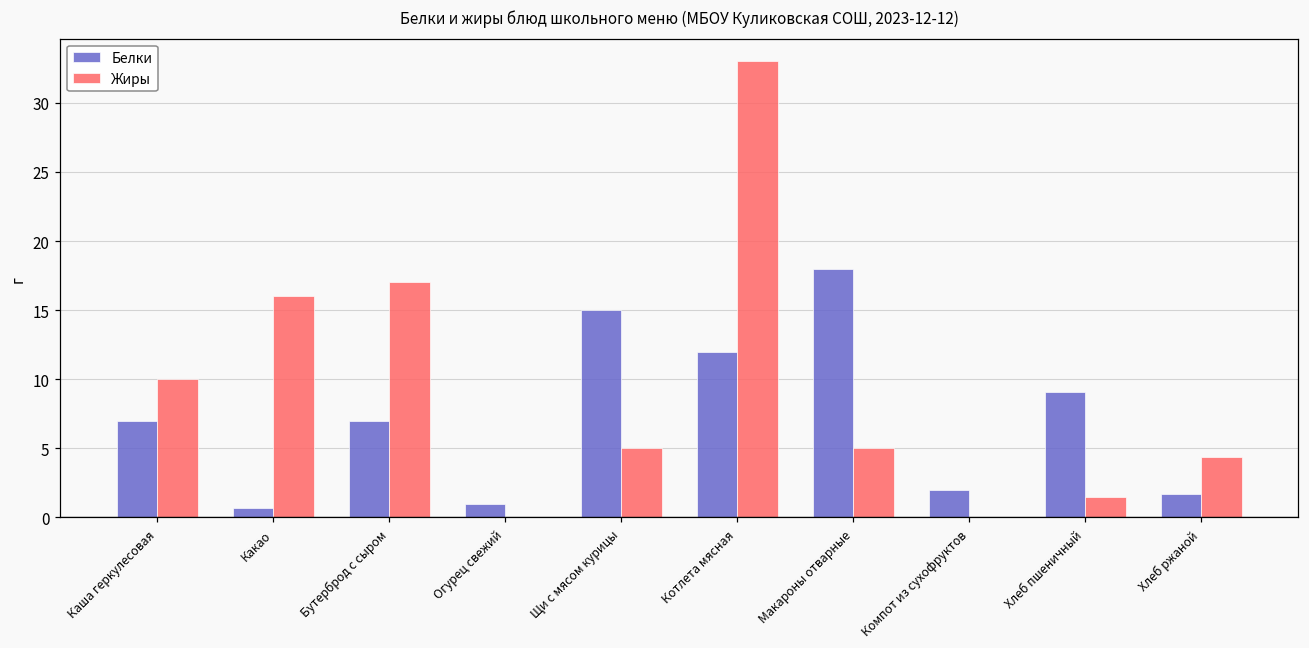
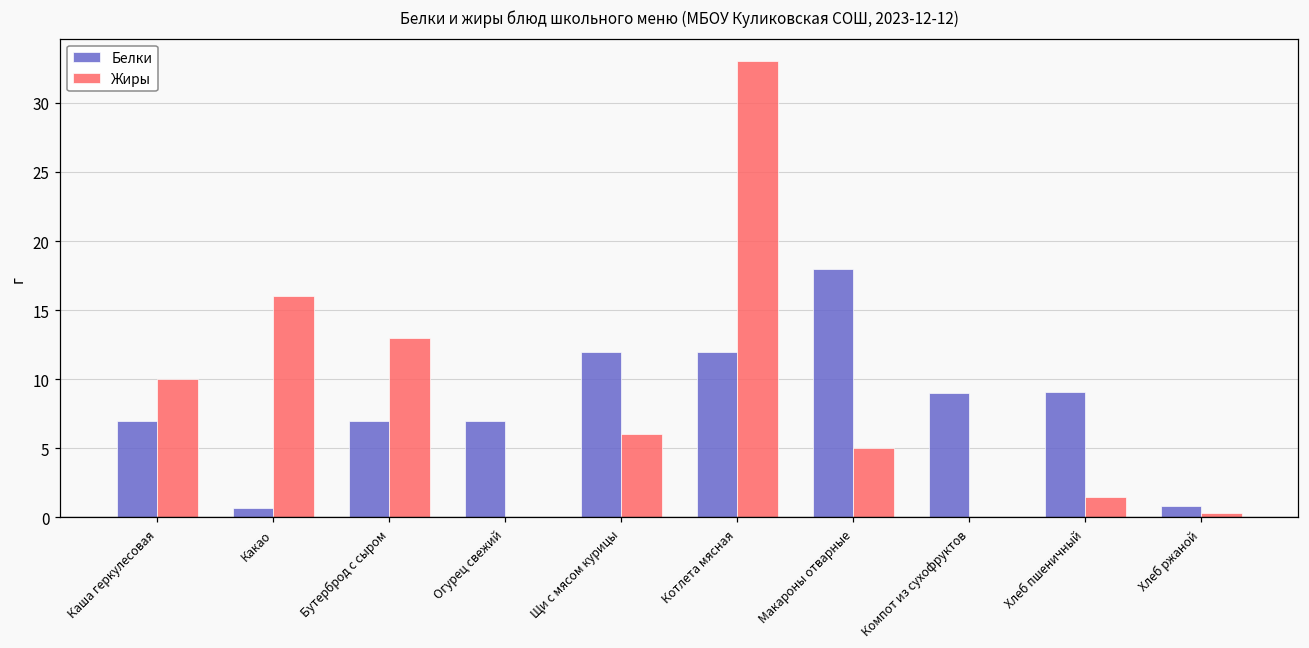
  {
    "Белки": {
      "Каша геркулесовая": 7.0,
      "Какао": 0.7,
      "Бутерброд с сыром": 7.0,
-     "Огурец свежий": 1,
-     "Щи с мясом курицы": 15,
+     "Огурец свежий": 7,
+     "Щи с мясом курицы": 12,
      "Котлета мясная": 12.0,
      "Макароны отварные": 18.0,
-     "Компот из сухофруктов": 2,
+     "Компот из сухофруктов": 9,
      "Хлеб пшеничный": 9.1,
-     "Хлеб ржаной": 1.7
+     "Хлеб ржаной": 0.8
    },
    "Жиры": {
      "Каша геркулесовая": 10.0,
      "Какао": 16.0,
-     "Бутерброд с сыром": 17,
+     "Бутерброд с сыром": 13,
      "Огурец свежий": 0.0,
-     "Щи с мясом курицы": 5,
+     "Щи с мясом курицы": 6,
      "Котлета мясная": 33.0,
      "Макароны отварные": 5.0,
      "Компот из сухофруктов": 0.0,
      "Хлеб пшеничный": 1.5,
-     "Хлеб ржаной": 4.3
+     "Хлеб ржаной": 0.3
    }
  }
